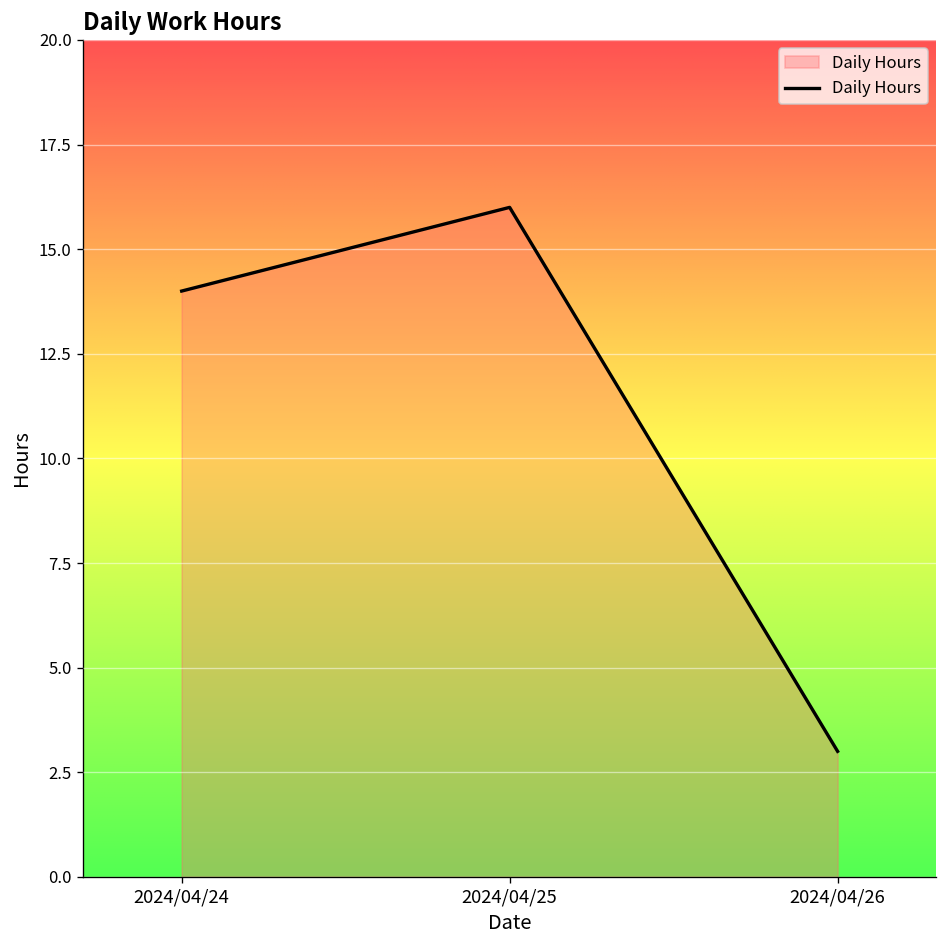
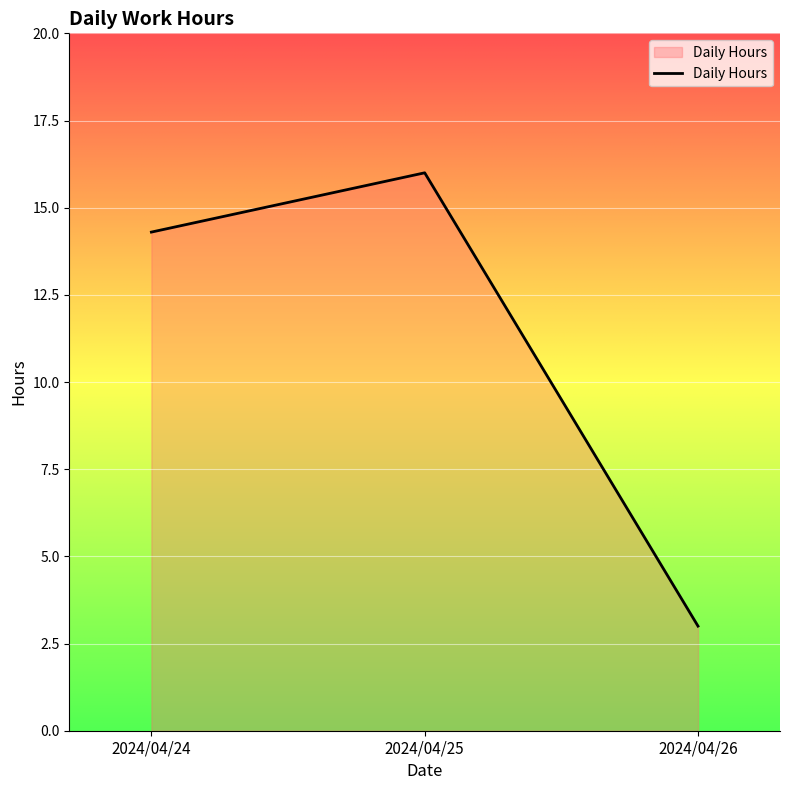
  {
-   "2024/04/24": 14.0,
+   "2024/04/24": 14.3,
    "2024/04/25": 16.0,
    "2024/04/26": 3.0
  }
